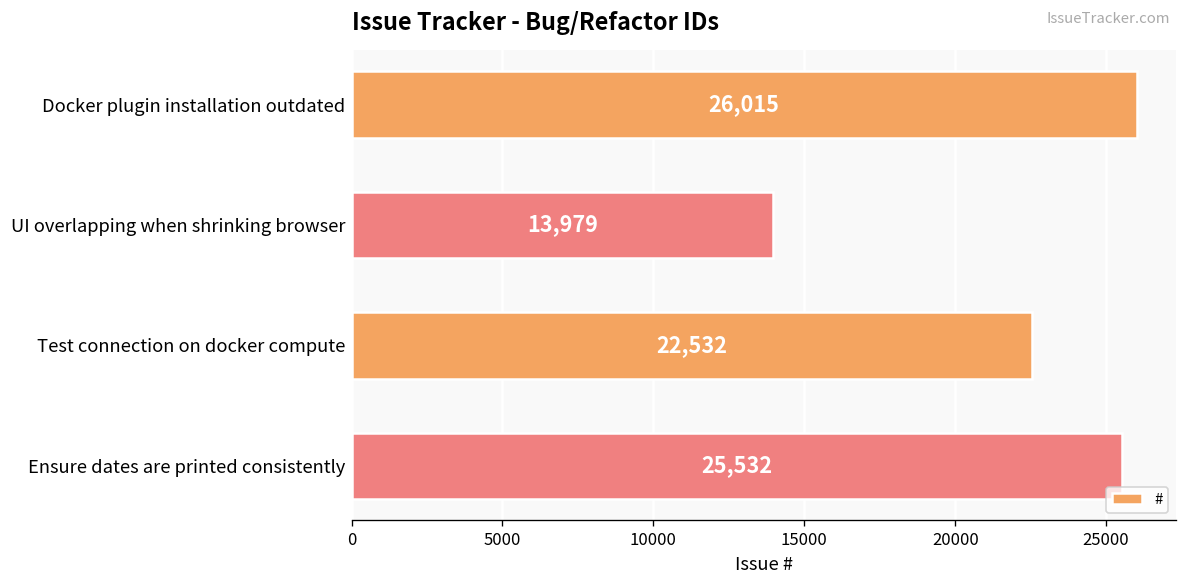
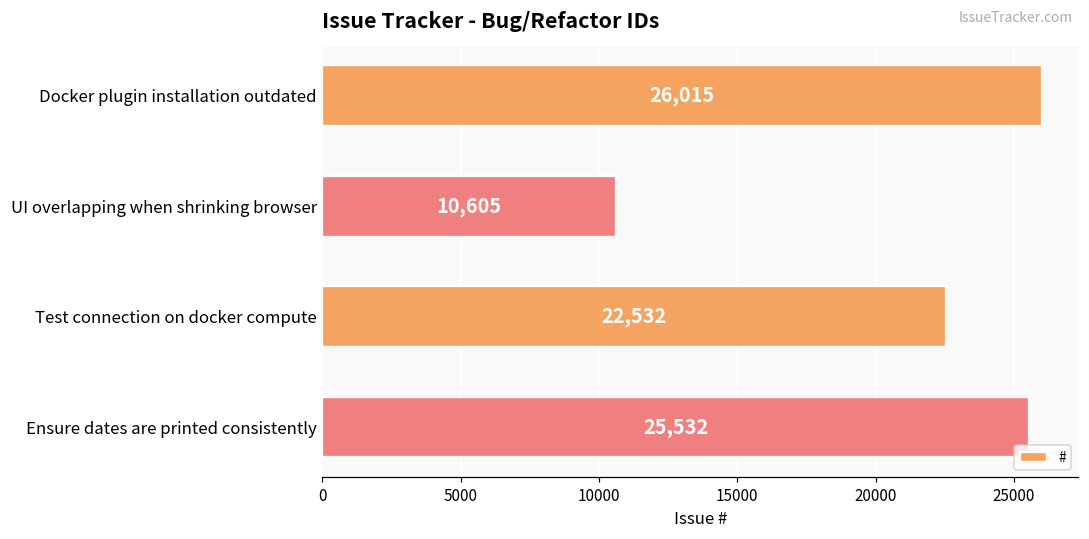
  {
    "Docker plugin installation outdated": "26,015",
-   "UI overlapping when shrinking browser": "13,979",
+   "UI overlapping when shrinking browser": "10,605",
    "Test connection on docker compute": "22,532",
    "Ensure dates are printed consistently": "25,532"
  }
